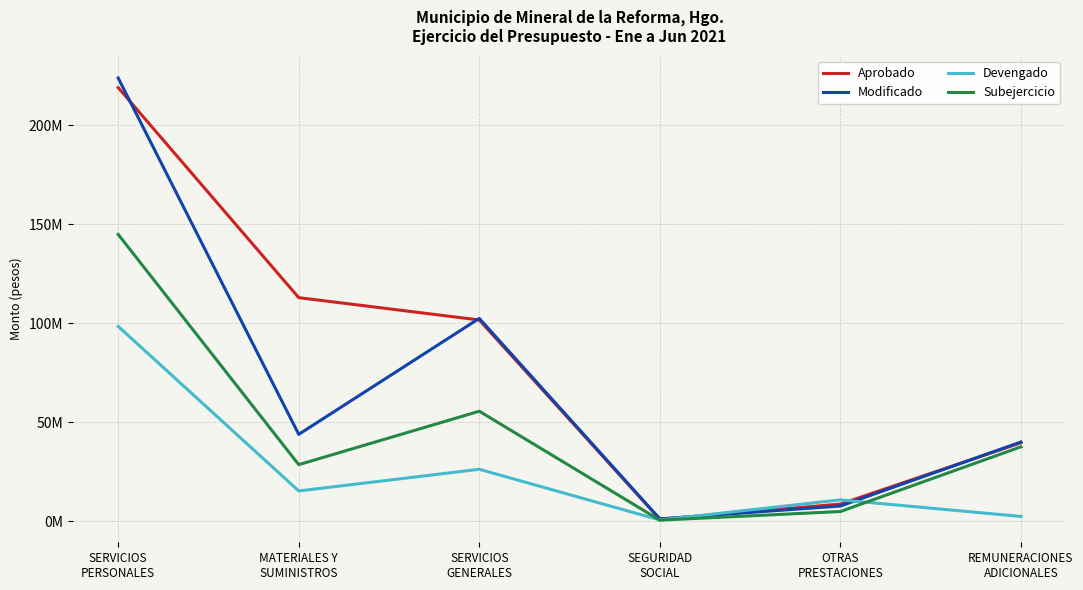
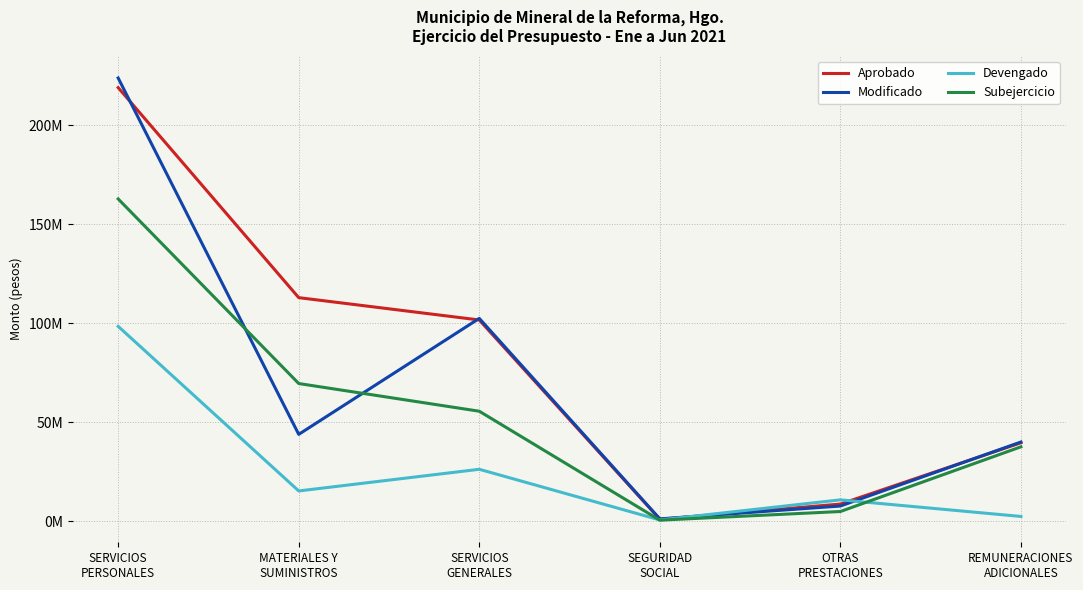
  {
    "Aprobado": {
      "SERVICIOS PERSONALES": 219000000,
      "MATERIALES Y SUMINISTROS": 113000000
    },
    "Modificado": {
      "SERVICIOS PERSONALES": 224000000,
      "MATERIALES Y SUMINISTROS": 44000000
    },
    "Devengado": {
      "SERVICIOS PERSONALES": 98000000,
      "MATERIALES Y SUMINISTROS": 15000000,
      "SERVICIOS GENERALES": 26000000,
      "OTRAS PRESTACIONES": 11000000,
      "REMUNERACIONES ADICIONALES": 2000000
    },
    "Subejercicio": {
-     "SERVICIOS PERSONALES": 145000000,
-     "MATERIALES Y SUMINISTROS": 29000000,
+     "SERVICIOS PERSONALES": 163000000,
+     "MATERIALES Y SUMINISTROS": 70000000,
      "SERVICIOS GENERALES": 56000000,
      "OTRAS PRESTACIONES": 5000000,
      "REMUNERACIONES ADICIONALES": 38000000
    }
  }
